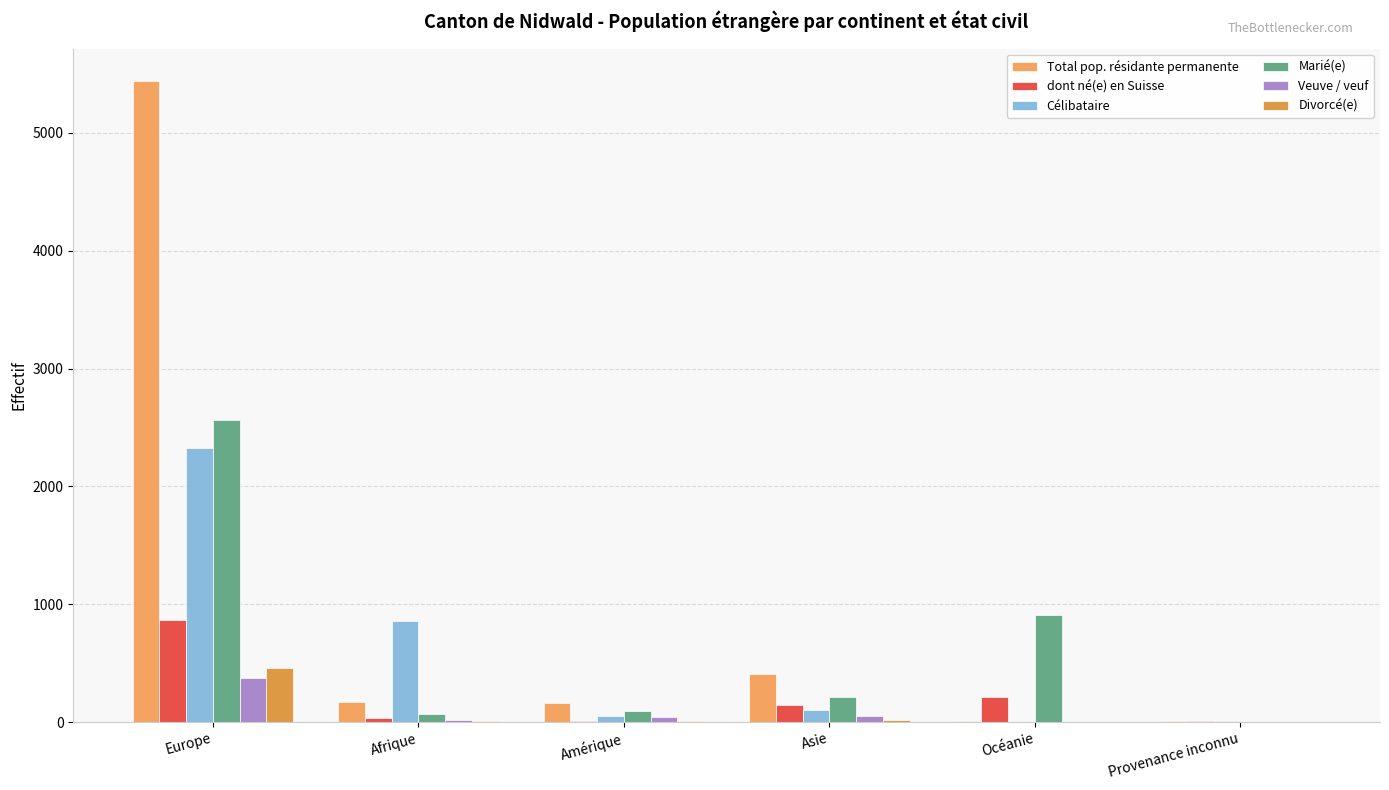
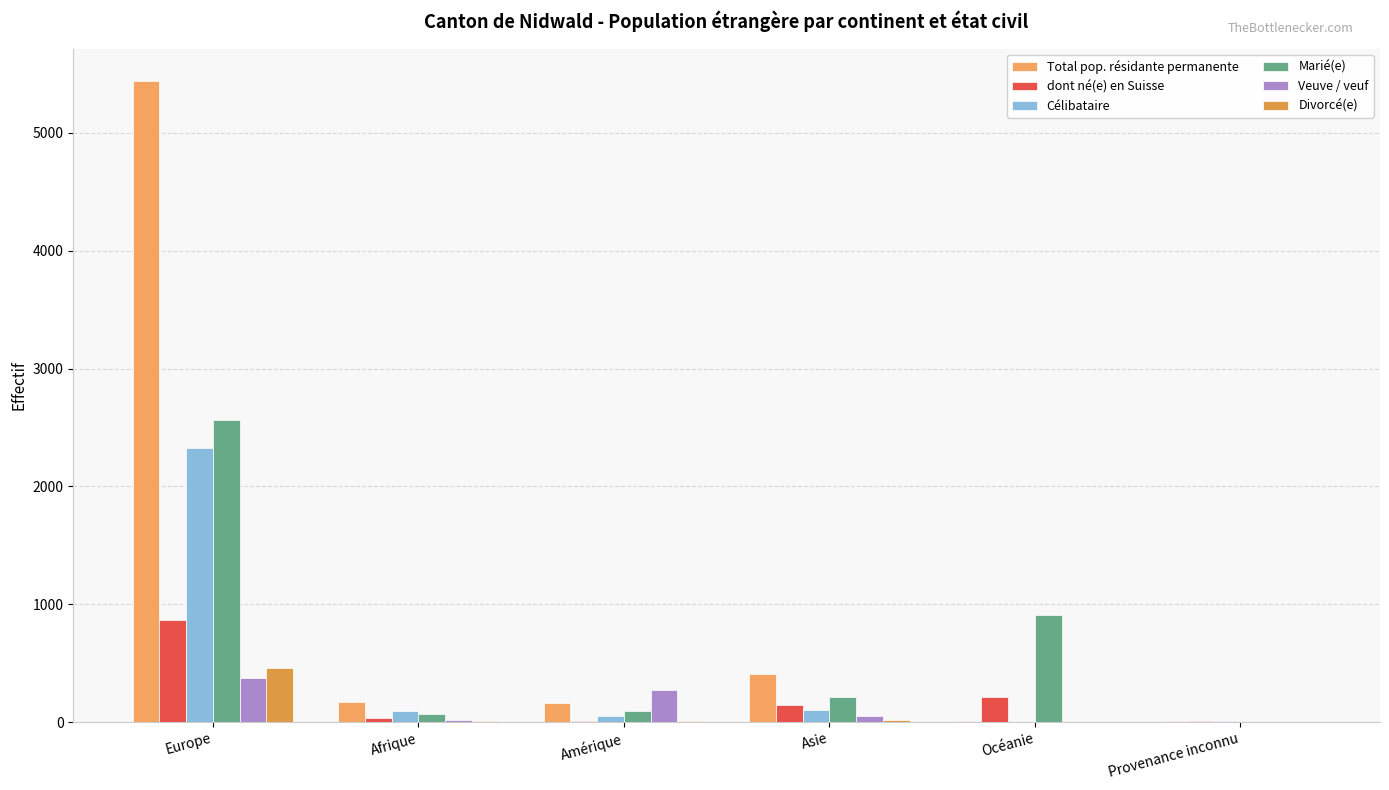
  {
    "dont né(e) en Suisse": {
      "Europe": 870,
      "Afrique": 30,
      "Asie": 150,
      "Océanie": 220
    },
    "Célibataire": {
      "Europe": 2330,
-     "Afrique": 860,
+     "Afrique": 90,
      "Amérique": 50,
      "Asie": 100
    },
    "Marié(e)": {
      "Europe": 2560,
      "Afrique": 70,
      "Amérique": 90,
      "Asie": 220,
      "Océanie": 910
    },
    "Veuve / veuf": {
      "Europe": 370,
-     "Amérique": 40,
+     "Amérique": 270,
      "Asie": 60,
      "Provenance inconnu": 0
    }
  }
